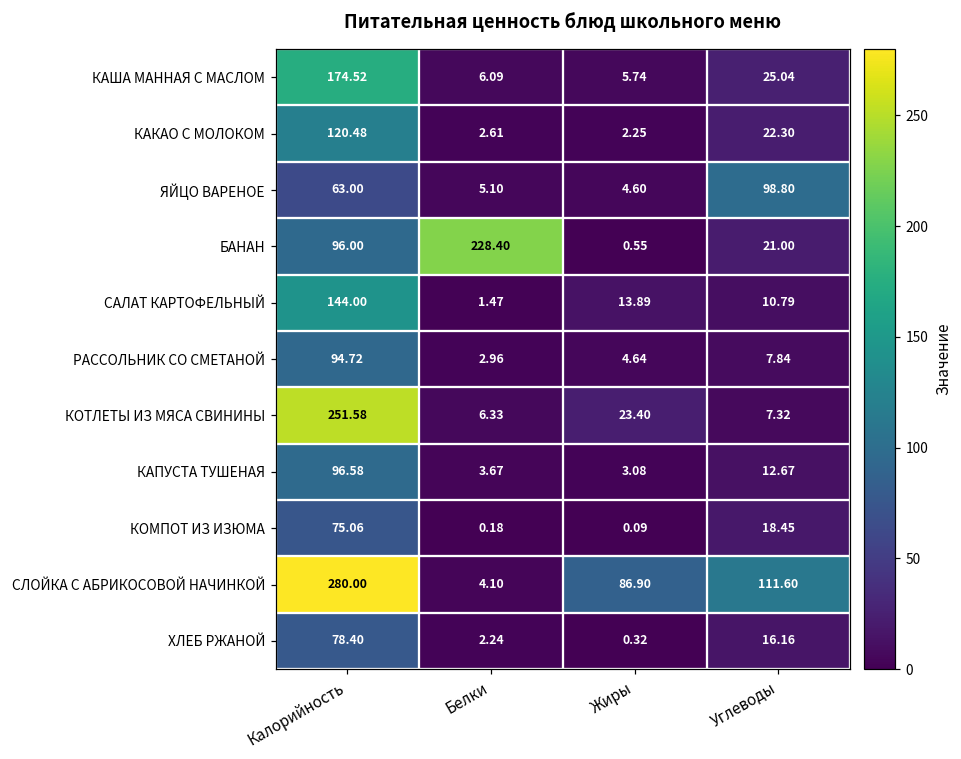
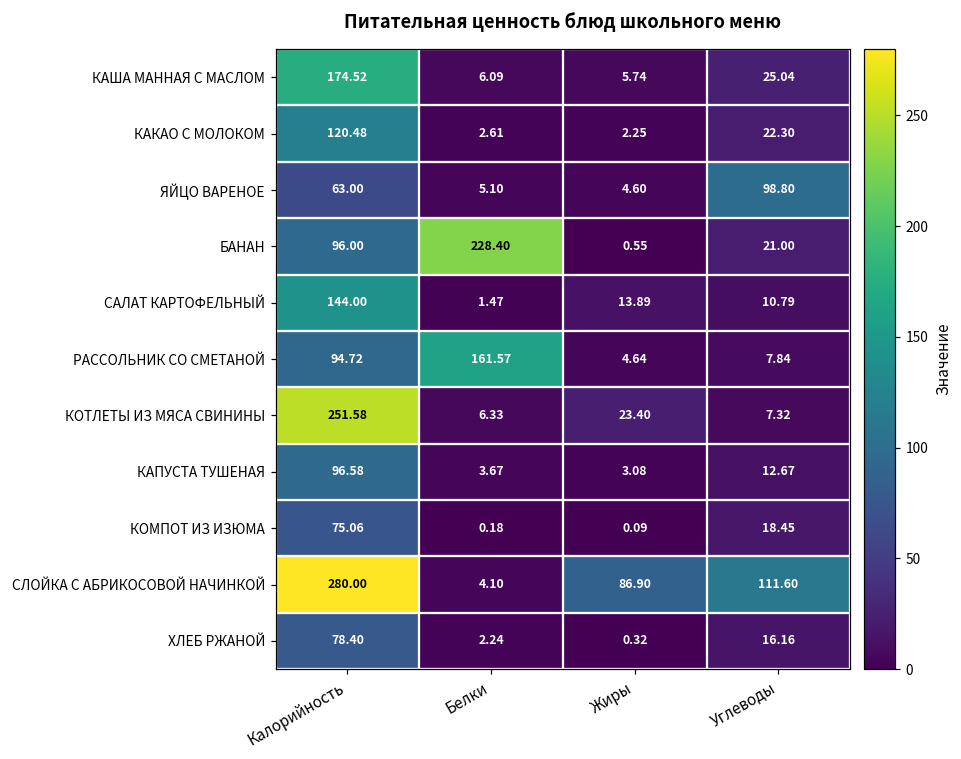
  {
    "КАША МАННАЯ С МАСЛОМ": {
      "Калорийность": 174.52,
      "Белки": 6.09,
      "Жиры": 5.74,
      "Углеводы": 25.04
    },
    "КАКАО С МОЛОКОМ": {
      "Калорийность": 120.48,
      "Белки": 2.61,
      "Жиры": 2.25,
      "Углеводы": 22.30
    },
    "ЯЙЦО ВАРЕНОЕ": {
      "Калорийность": 63.00,
      "Белки": 5.10,
      "Жиры": 4.60,
      "Углеводы": 98.80
    },
    "БАНАН": {
      "Калорийность": 96.00,
      "Белки": 228.40,
      "Жиры": 0.55,
      "Углеводы": 21.00
    },
    "САЛАТ КАРТОФЕЛЬНЫЙ": {
      "Калорийность": 144.00,
      "Белки": 1.47,
      "Жиры": 13.89,
      "Углеводы": 10.79
    },
    "РАССОЛЬНИК СО СМЕТАНОЙ": {
      "Калорийность": 94.72,
-     "Белки": 2.96,
+     "Белки": 161.57,
      "Жиры": 4.64,
      "Углеводы": 7.84
    },
    "КОТЛЕТЫ ИЗ МЯСА СВИНИНЫ": {
      "Калорийность": 251.58,
      "Белки": 6.33,
      "Жиры": 23.40,
      "Углеводы": 7.32
    },
    "КАПУСТА ТУШЕНАЯ": {
      "Калорийность": 96.58,
      "Белки": 3.67,
      "Жиры": 3.08,
      "Углеводы": 12.67
    },
    "КОМПОТ ИЗ ИЗЮМА": {
      "Калорийность": 75.06,
      "Белки": 0.18,
      "Жиры": 0.09,
      "Углеводы": 18.45
    },
    "СЛОЙКА С АБРИКОСОВОЙ НАЧИНКОЙ": {
      "Калорийность": 280.00,
      "Белки": 4.10,
      "Жиры": 86.90,
      "Углеводы": 111.60
    },
    "ХЛЕБ РЖАНОЙ": {
      "Калорийность": 78.40,
      "Белки": 2.24,
      "Жиры": 0.32,
      "Углеводы": 16.16
    }
  }
